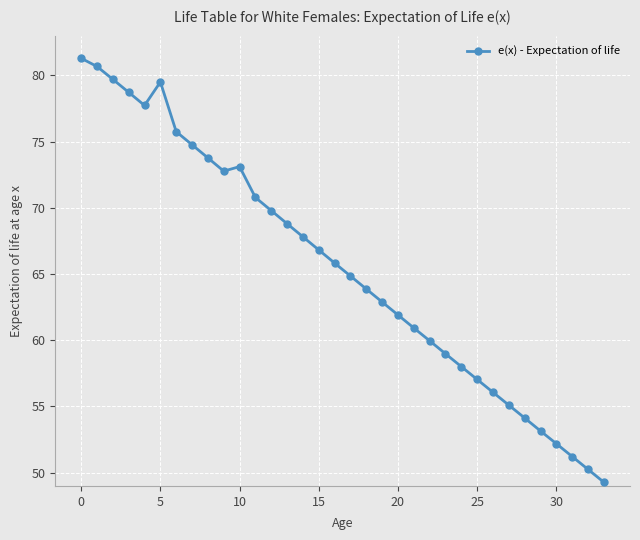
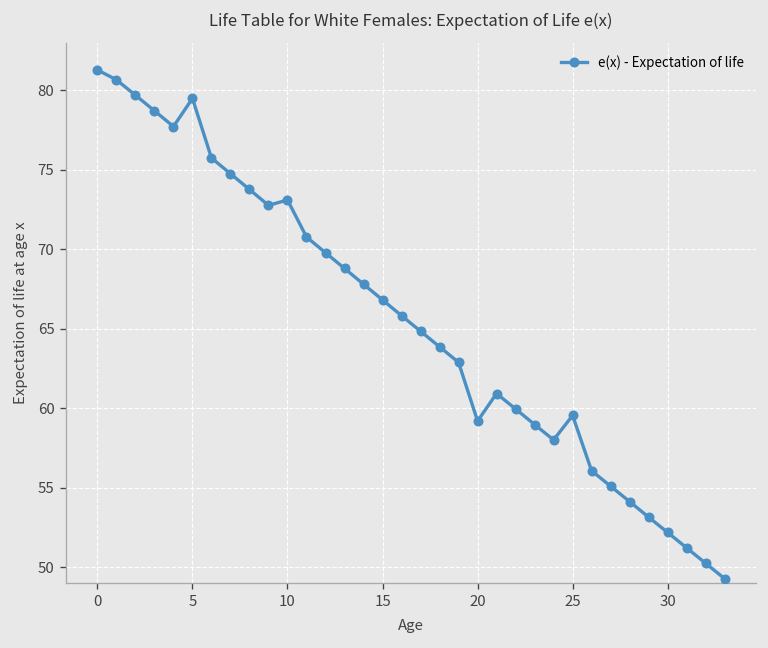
  {
    "0": 81.3,
    "5": 79.5,
    "10": 73.1,
    "15": 66.8,
-   "20": 61.9,
-   "25": 57.0,
+   "20": 59.2,
+   "25": 59.6,
    "30": 52.2
  }
